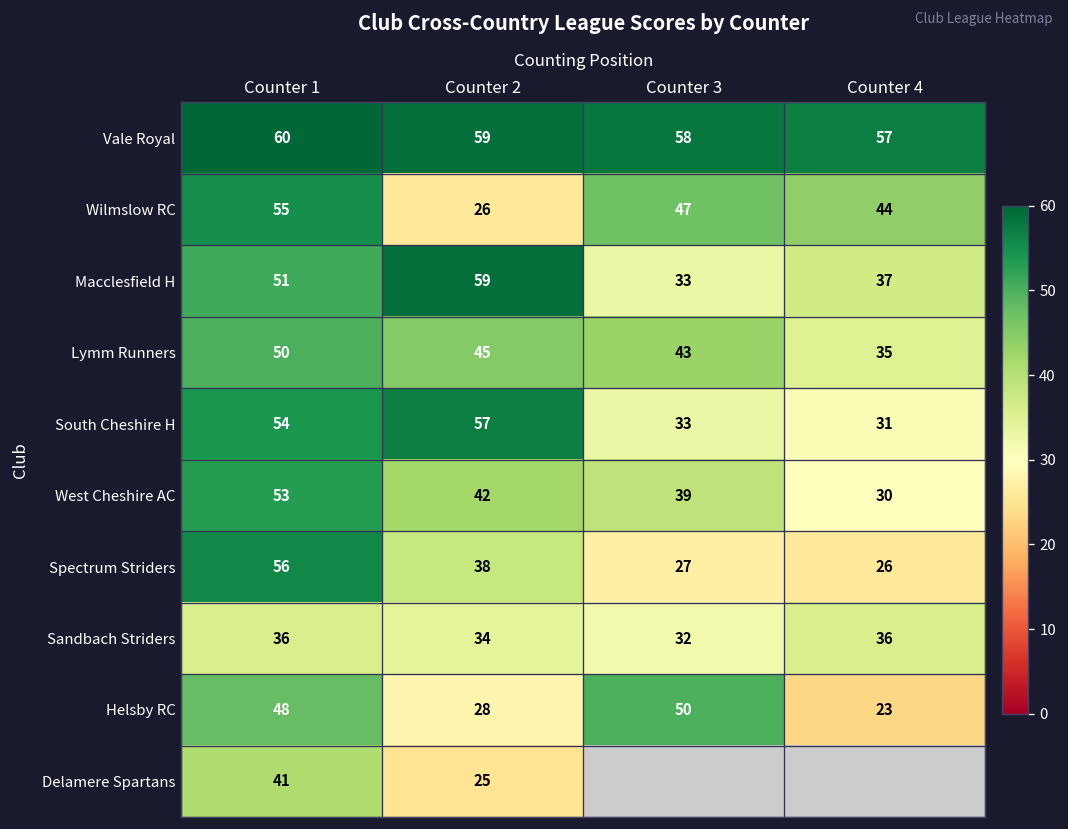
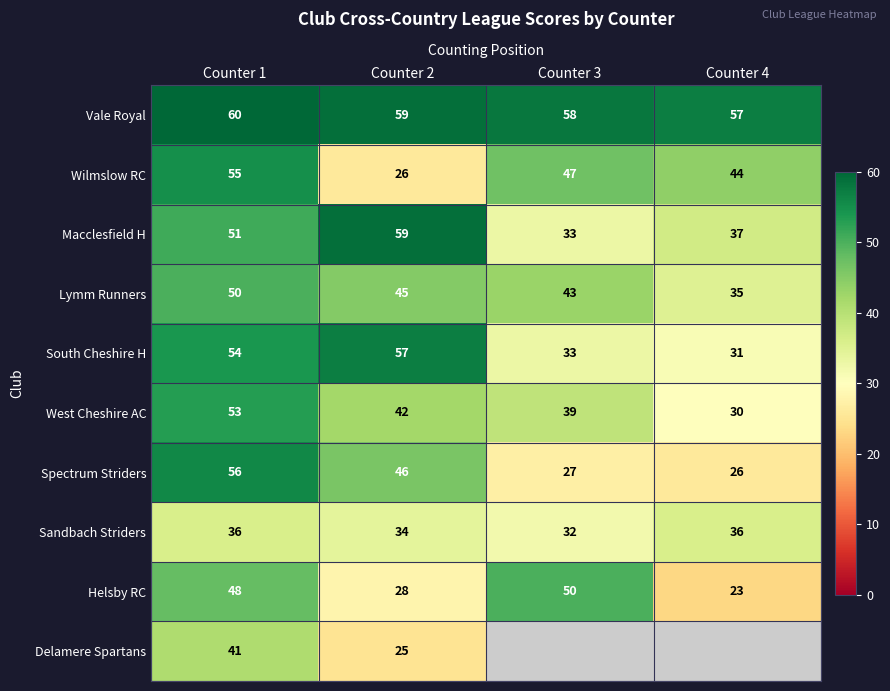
  {
    "Vale Royal": {
      "Counter 1": 60,
      "Counter 2": 59,
      "Counter 3": 58,
      "Counter 4": 57
    },
    "Wilmslow RC": {
      "Counter 1": 55,
      "Counter 2": 26,
      "Counter 3": 47,
      "Counter 4": 44
    },
    "Macclesfield H": {
      "Counter 1": 51,
      "Counter 2": 59,
      "Counter 3": 33,
      "Counter 4": 37
    },
    "Lymm Runners": {
      "Counter 1": 50,
      "Counter 2": 45,
      "Counter 3": 43,
      "Counter 4": 35
    },
    "South Cheshire H": {
      "Counter 1": 54,
      "Counter 2": 57,
      "Counter 3": 33,
      "Counter 4": 31
    },
    "West Cheshire AC": {
      "Counter 1": 53,
      "Counter 2": 42,
      "Counter 3": 39,
      "Counter 4": 30
    },
    "Spectrum Striders": {
      "Counter 1": 56,
-     "Counter 2": 38,
+     "Counter 2": 46,
      "Counter 3": 27,
      "Counter 4": 26
    },
    "Sandbach Striders": {
      "Counter 1": 36,
      "Counter 2": 34,
      "Counter 3": 32,
      "Counter 4": 36
    },
    "Helsby RC": {
      "Counter 1": 48,
      "Counter 2": 28,
      "Counter 3": 50,
      "Counter 4": 23
    },
    "Delamere Spartans": {
      "Counter 1": 41,
      "Counter 2": 25
    }
  }
